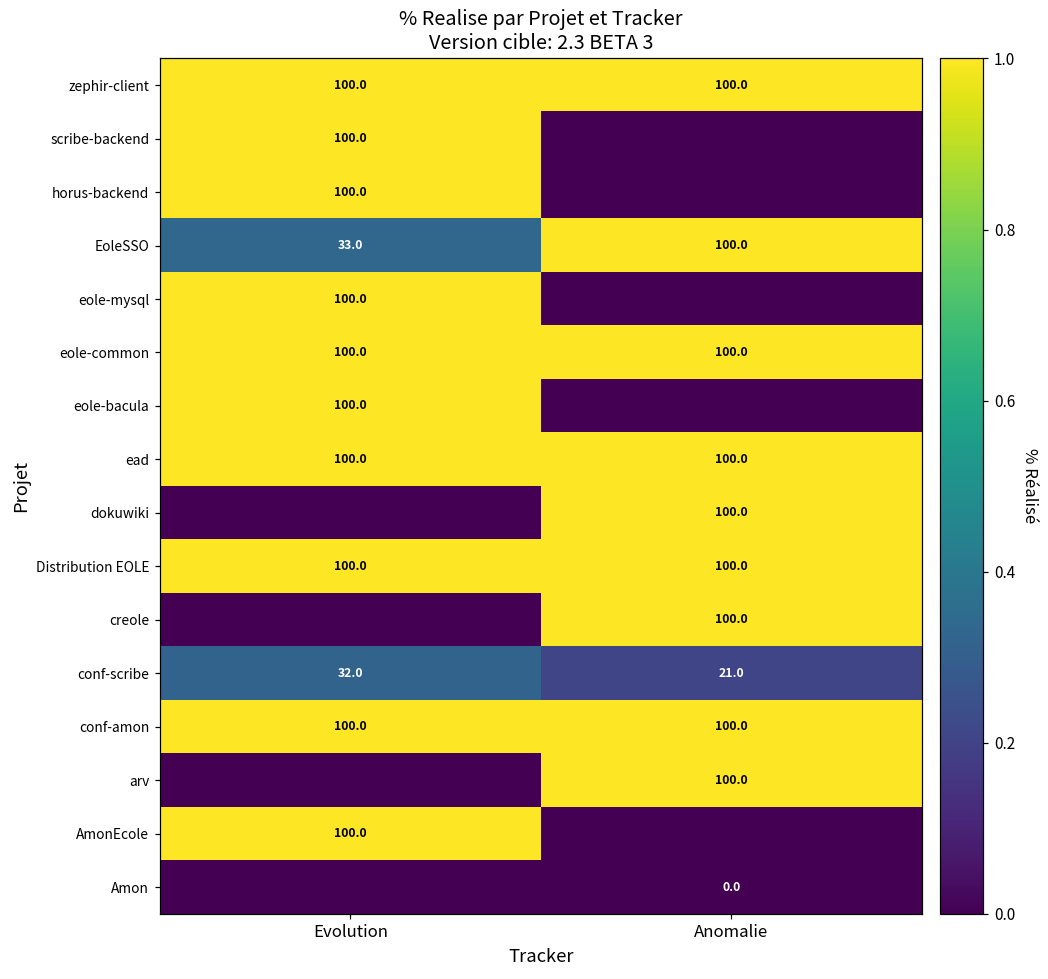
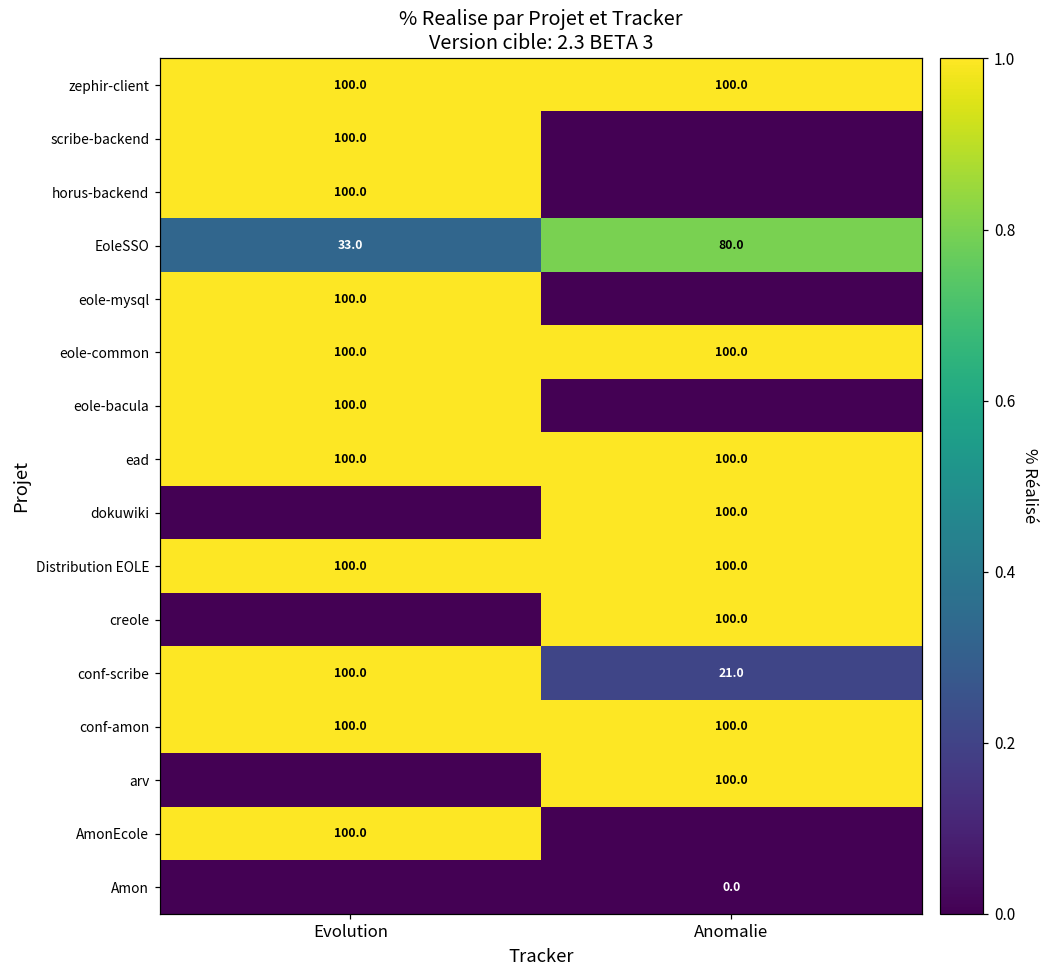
  {
    "zephir-client": {
      "Evolution": 100.0,
      "Anomalie": 100.0
    },
    "scribe-backend": {
      "Evolution": 100.0
    },
    "horus-backend": {
      "Evolution": 100.0
    },
    "EoleSSO": {
      "Evolution": 33.0,
-     "Anomalie": 100.0
+     "Anomalie": 80.0
    },
    "eole-mysql": {
      "Evolution": 100.0
    },
    "eole-common": {
      "Evolution": 100.0,
      "Anomalie": 100.0
    },
    "eole-bacula": {
      "Evolution": 100.0
    },
    "ead": {
      "Evolution": 100.0,
      "Anomalie": 100.0
    },
    "dokuwiki": {
      "Anomalie": 100.0
    },
    "Distribution EOLE": {
      "Evolution": 100.0,
      "Anomalie": 100.0
    },
    "creole": {
      "Anomalie": 100.0
    },
    "conf-scribe": {
-     "Evolution": 32.0,
+     "Evolution": 100.0,
      "Anomalie": 21.0
    },
    "conf-amon": {
      "Evolution": 100.0,
      "Anomalie": 100.0
    },
    "arv": {
      "Anomalie": 100.0
    },
    "AmonEcole": {
      "Evolution": 100.0
    },
    "Amon": {
      "Anomalie": 0.0
    }
  }
